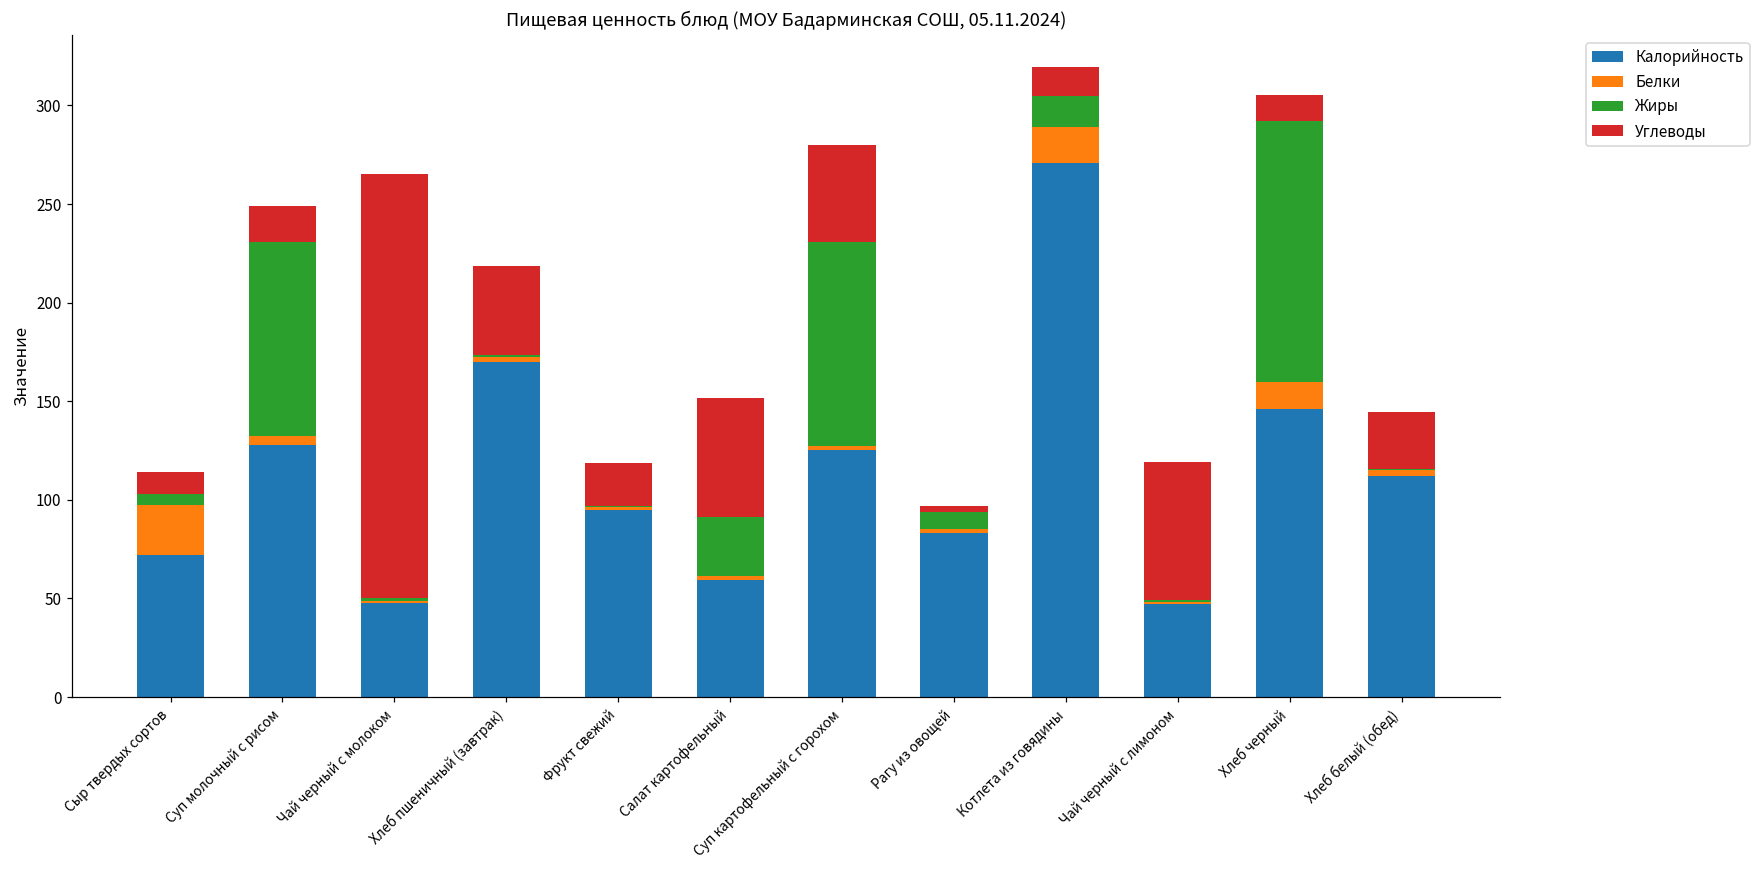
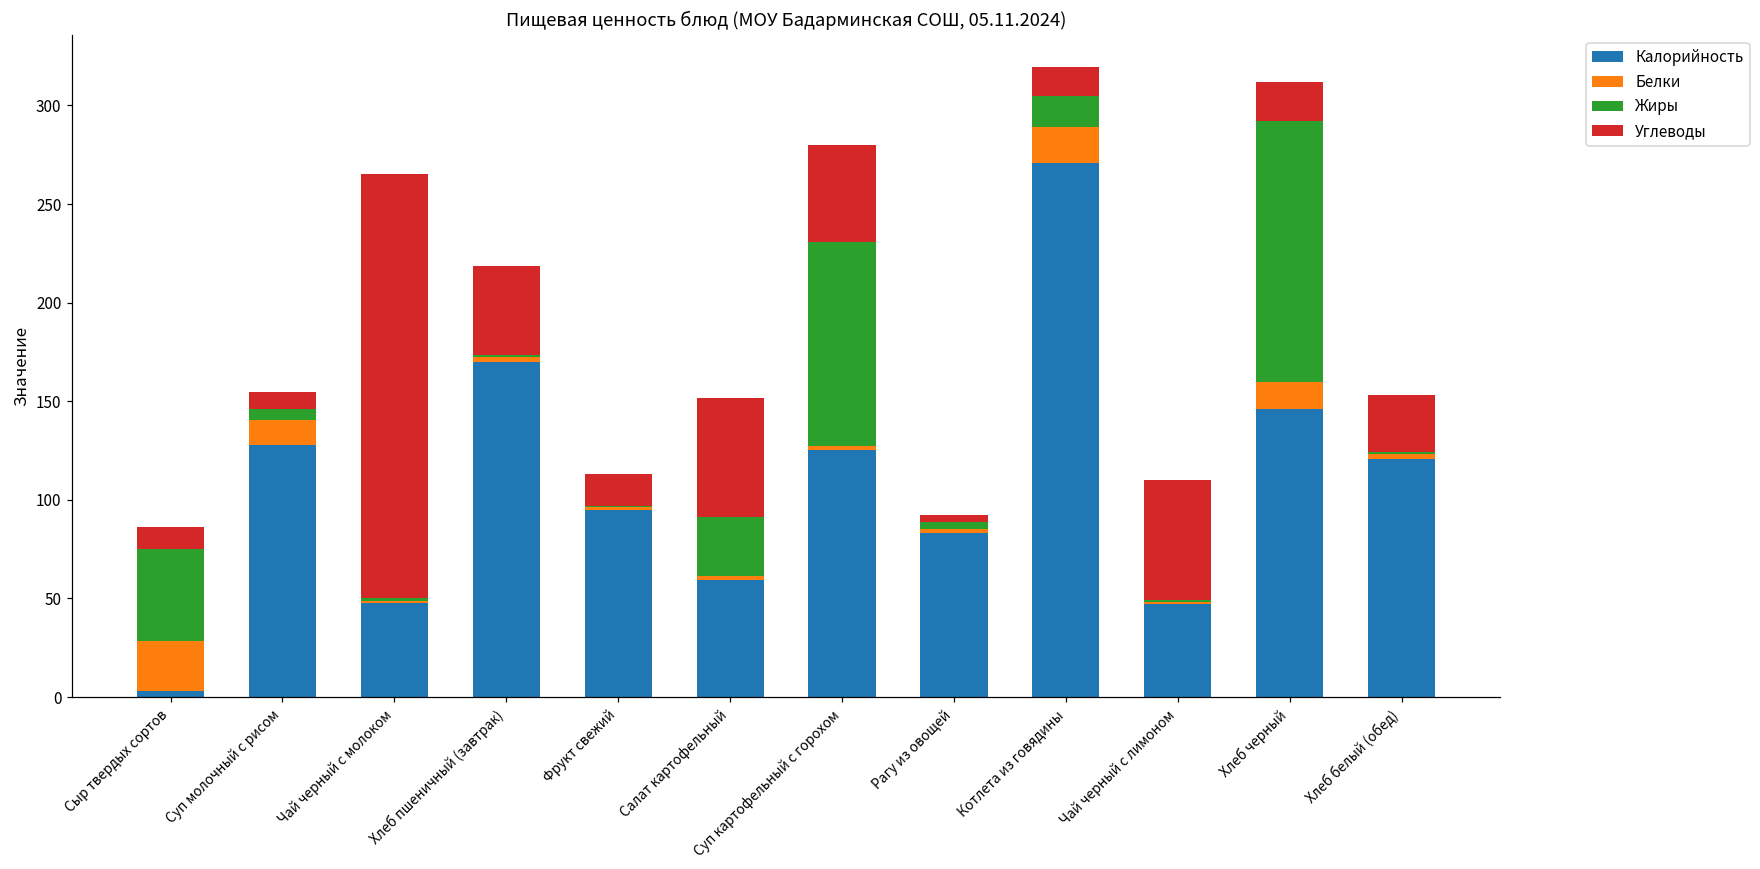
  {
    "Калорийность": {
-     "Сыр твердых сортов": 72,
+     "Сыр твердых сортов": 3,
      "Суп молочный с рисом": 128,
      "Чай черный с молоком": 48,
      "Хлеб пшеничный (завтрак)": 170,
      "Фрукт свежий": 95,
      "Салат картофельный": 60,
      "Суп картофельный с горохом": 125,
      "Рагу из овощей": 83,
      "Котлета из говядины": 271,
      "Чай черный с лимоном": 47,
      "Хлеб черный": 146,
-     "Хлеб белый (обед)": 112
+     "Хлеб белый (обед)": 121
    },
    "Белки": {
      "Сыр твердых сортов": 25,
-     "Суп молочный с рисом": 5,
+     "Суп молочный с рисом": 13,
      "Хлеб пшеничный (завтрак)": 3,
      "Фрукт свежий": 2,
      "Салат картофельный": 2,
      "Суп картофельный с горохом": 2,
      "Рагу из овощей": 2,
      "Котлета из говядины": 18,
      "Хлеб черный": 13,
      "Хлеб белый (обед)": 3
    },
    "Жиры": {
-     "Сыр твердых сортов": 6,
-     "Суп молочный с рисом": 98,
+     "Сыр твердых сортов": 47,
+     "Суп молочный с рисом": 5,
      "Салат картофельный": 30,
      "Суп картофельный с горохом": 103,
-     "Рагу из овощей": 9,
+     "Рагу из овощей": 4,
      "Котлета из говядины": 16,
      "Хлеб черный": 133
    },
    "Углеводы": {
      "Сыр твердых сортов": 11,
-     "Суп молочный с рисом": 18,
+     "Суп молочный с рисом": 9,
      "Чай черный с молоком": 215,
      "Хлеб пшеничный (завтрак)": 45,
-     "Фрукт свежий": 22,
+     "Фрукт свежий": 17,
      "Салат картофельный": 61,
      "Суп картофельный с горохом": 49,
      "Рагу из овощей": 3,
      "Котлета из говядины": 15,
-     "Чай черный с лимоном": 70,
-     "Хлеб черный": 13,
+     "Чай черный с лимоном": 61,
+     "Хлеб черный": 19,
      "Хлеб белый (обед)": 29
    }
  }
